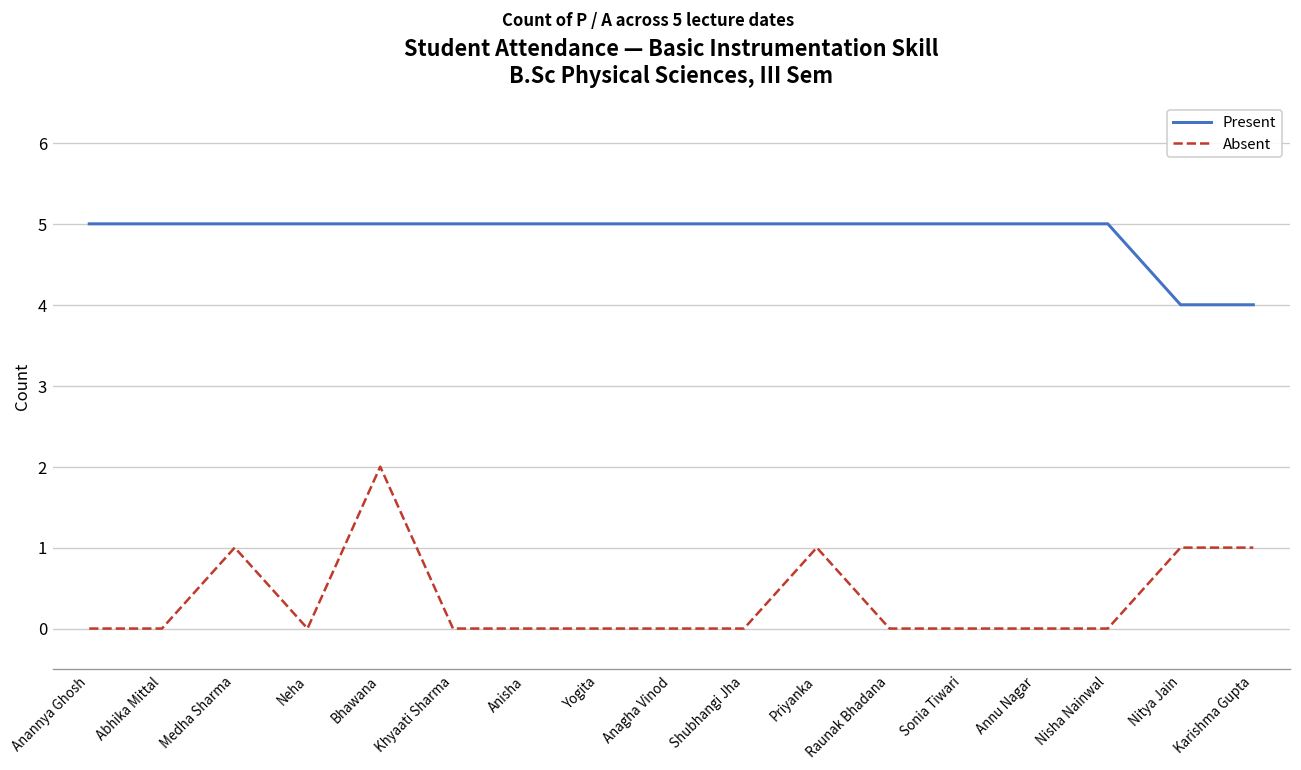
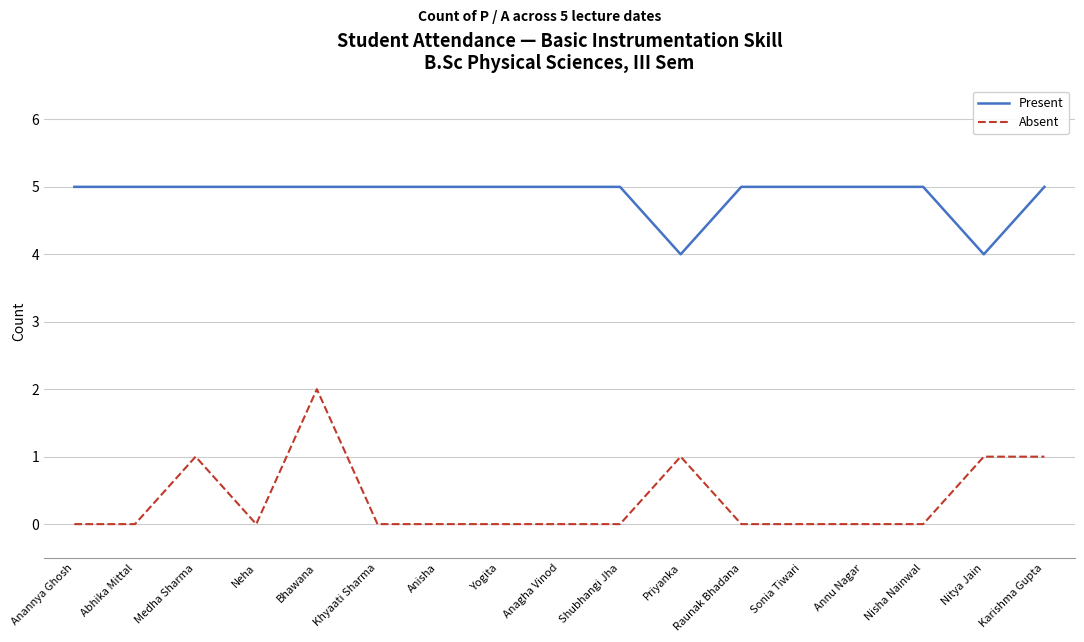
  {
    "Present": {
      "Anannya Ghosh": 5,
      "Abhika Mittal": 5,
      "Medha Sharma": 5,
      "Neha": 5,
      "Bhawana": 5,
      "Khyaati Sharma": 5,
      "Anisha": 5,
      "Yogita": 5,
      "Anagha Vinod": 5,
      "Shubhangi Jha": 5,
-     "Priyanka": 5,
+     "Priyanka": 4,
      "Raunak Bhadana": 5,
      "Sonia Tiwari": 5,
      "Annu Nagar": 5,
      "Nisha Nainwal": 5,
      "Nitya Jain": 4,
-     "Karishma Gupta": 4
+     "Karishma Gupta": 5
    },
    "Absent": {
      "Anannya Ghosh": 0,
      "Abhika Mittal": 0,
      "Medha Sharma": 1,
      "Neha": 0,
      "Bhawana": 2,
      "Khyaati Sharma": 0,
      "Anisha": 0,
      "Yogita": 0,
      "Anagha Vinod": 0,
      "Shubhangi Jha": 0,
      "Priyanka": 1,
      "Raunak Bhadana": 0,
      "Sonia Tiwari": 0,
      "Annu Nagar": 0,
      "Nisha Nainwal": 0,
      "Nitya Jain": 1,
      "Karishma Gupta": 1
    }
  }
